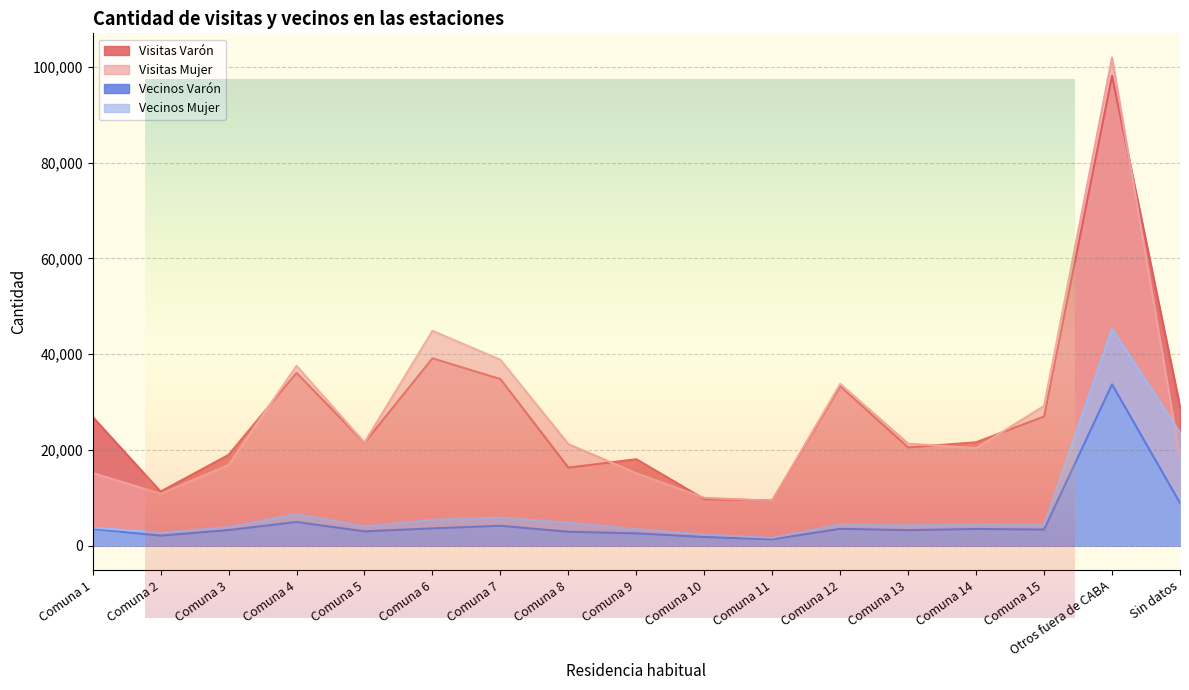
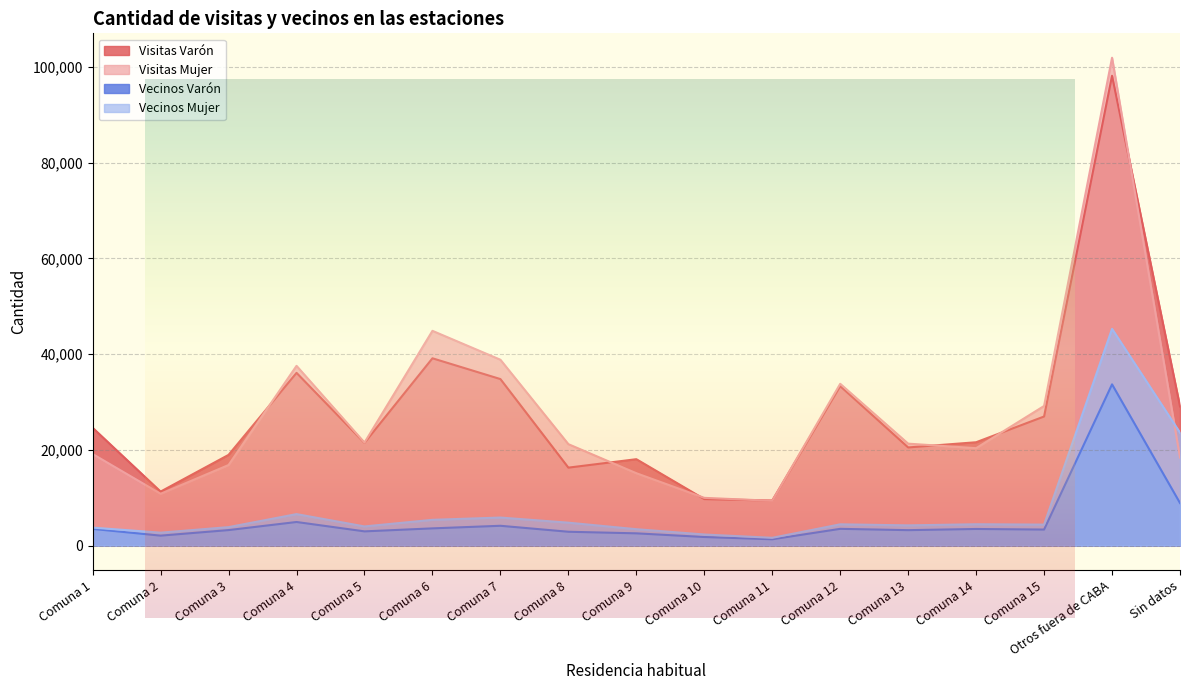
  {
    "Cantidad de visitas y vecinos en las estaciones": {
      "Visitas Varón": {
-       "Comuna 1": "27,000",
+       "Comuna 1": "25,000",
        "Sin datos": "29,000"
      },
      "Visitas Mujer": {
-       "Comuna 1": "15,000",
+       "Comuna 1": "19,000",
        "Sin datos": "18,000"
      },
      "Vecinos Varón": {
        "Comuna 2": "2,000",
        "Sin datos": "9,000"
      },
      "Vecinos Mujer": {
        "Comuna 2": "3,000",
        "Sin datos": "24,000"
      }
    }
  }
